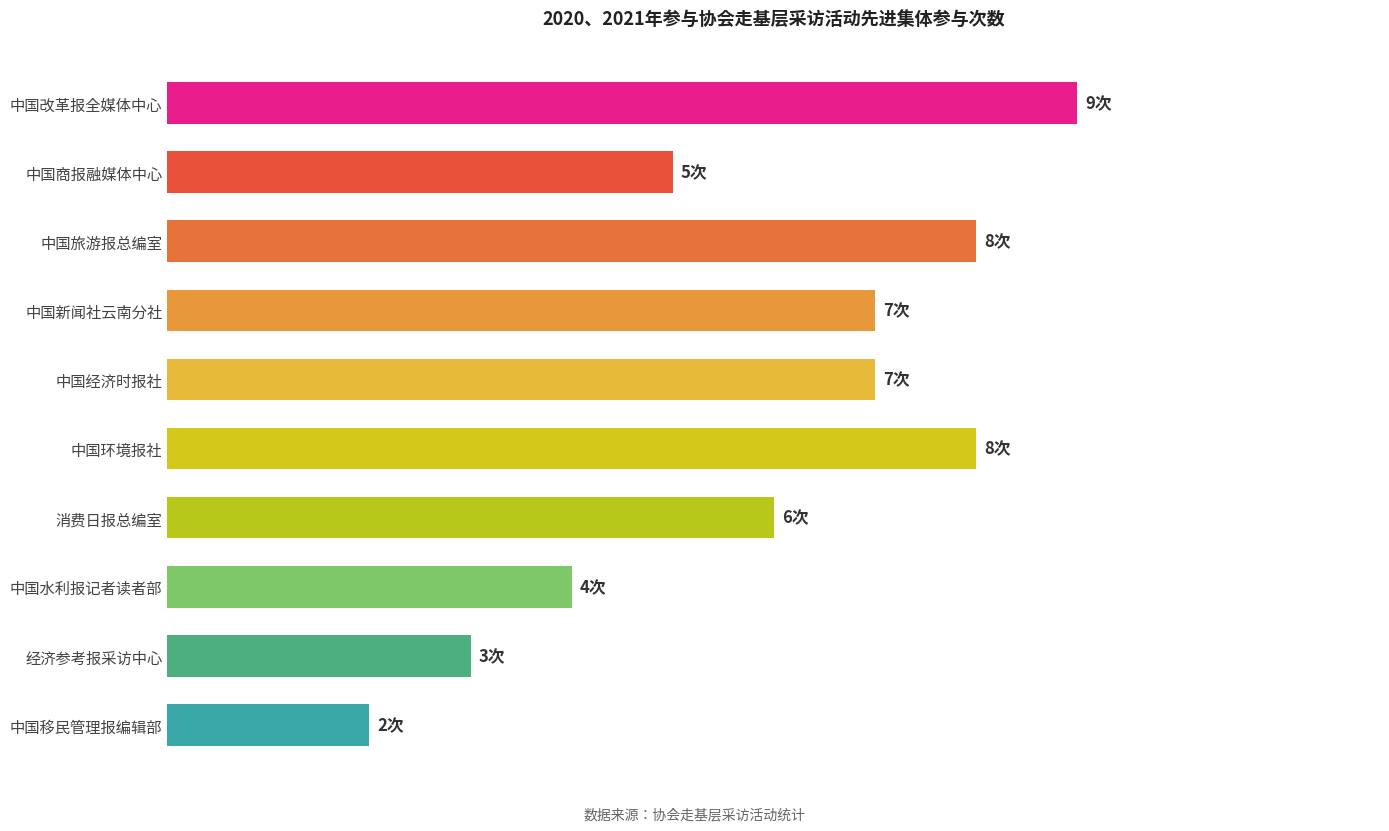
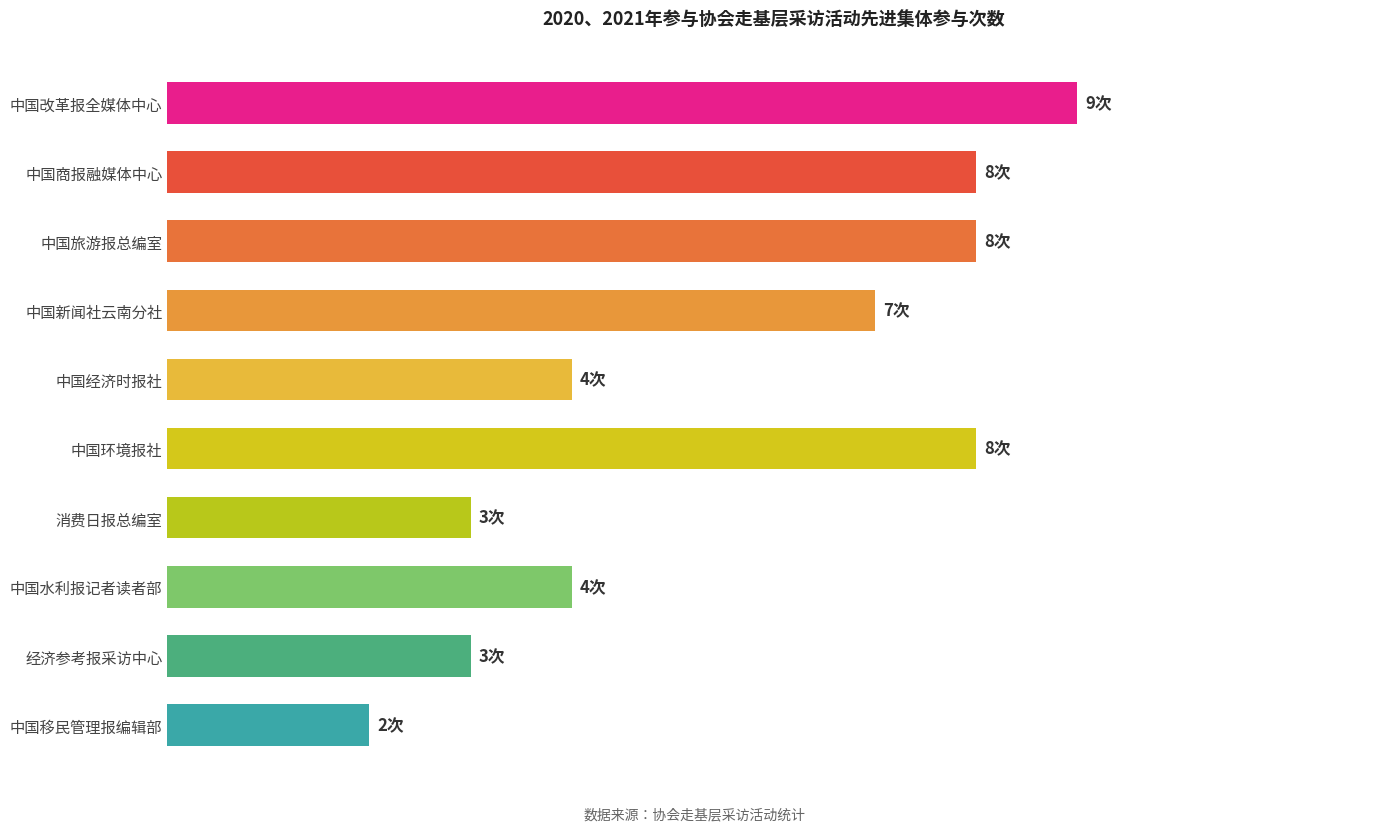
  {
    "中国改革报全媒体中心": "9次",
-   "中国商报融媒体中心": "5次",
+   "中国商报融媒体中心": "8次",
    "中国旅游报总编室": "8次",
    "中国新闻社云南分社": "7次",
-   "中国经济时报社": "7次",
+   "中国经济时报社": "4次",
    "中国环境报社": "8次",
-   "消费日报总编室": "6次",
+   "消费日报总编室": "3次",
    "中国水利报记者读者部": "4次",
    "经济参考报采访中心": "3次",
    "中国移民管理报编辑部": "2次"
  }
